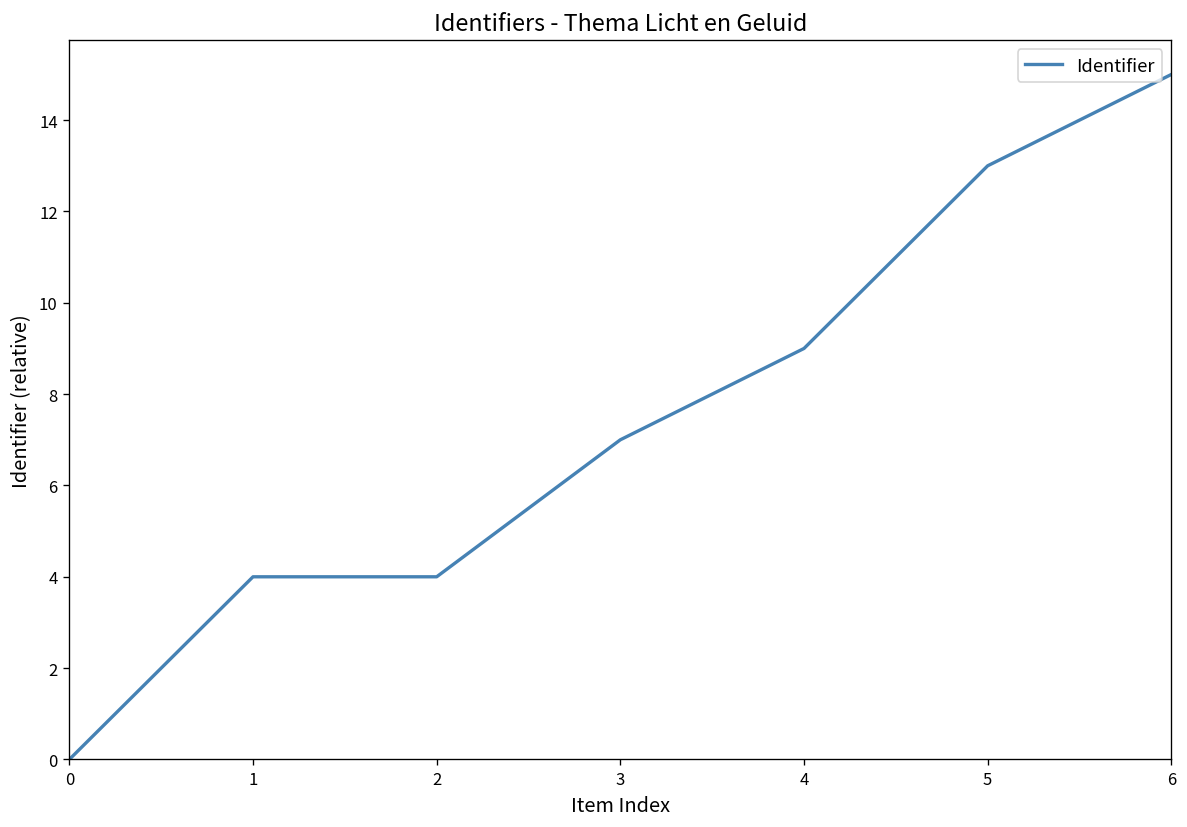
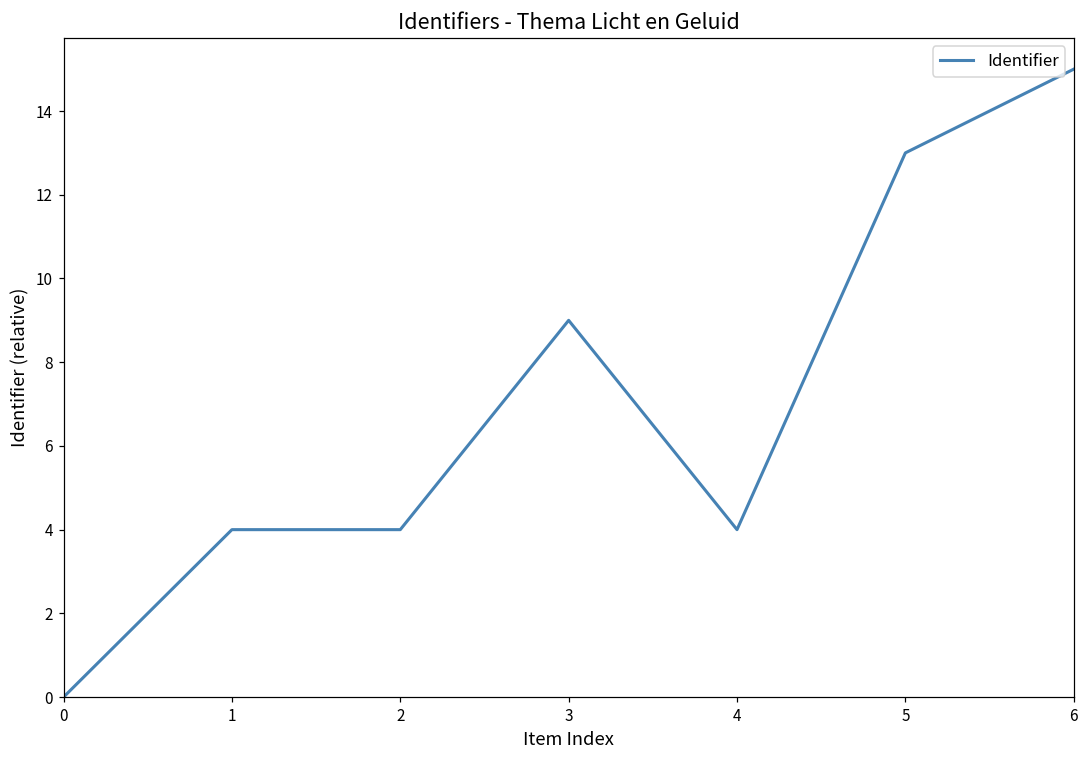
  {
    "0": 0.0,
    "1": 4.0,
    "2": 4.0,
-   "3": 7.0,
-   "4": 9.0,
+   "3": 9.0,
+   "4": 4.0,
    "5": 13.0,
    "6": 15.0
  }
